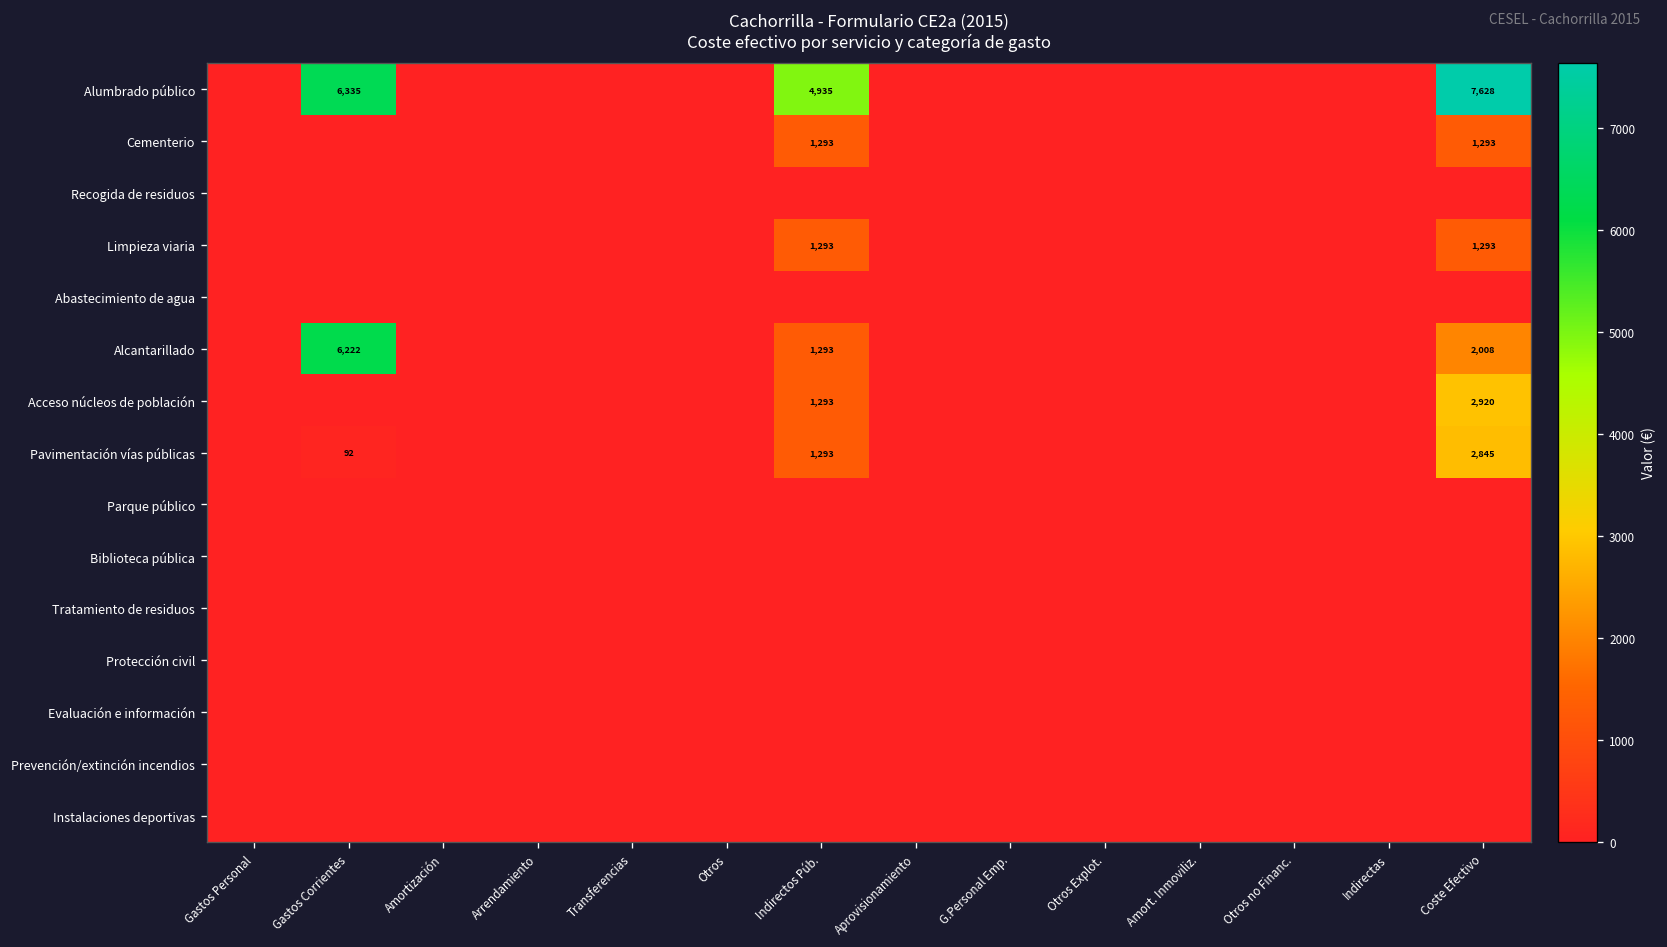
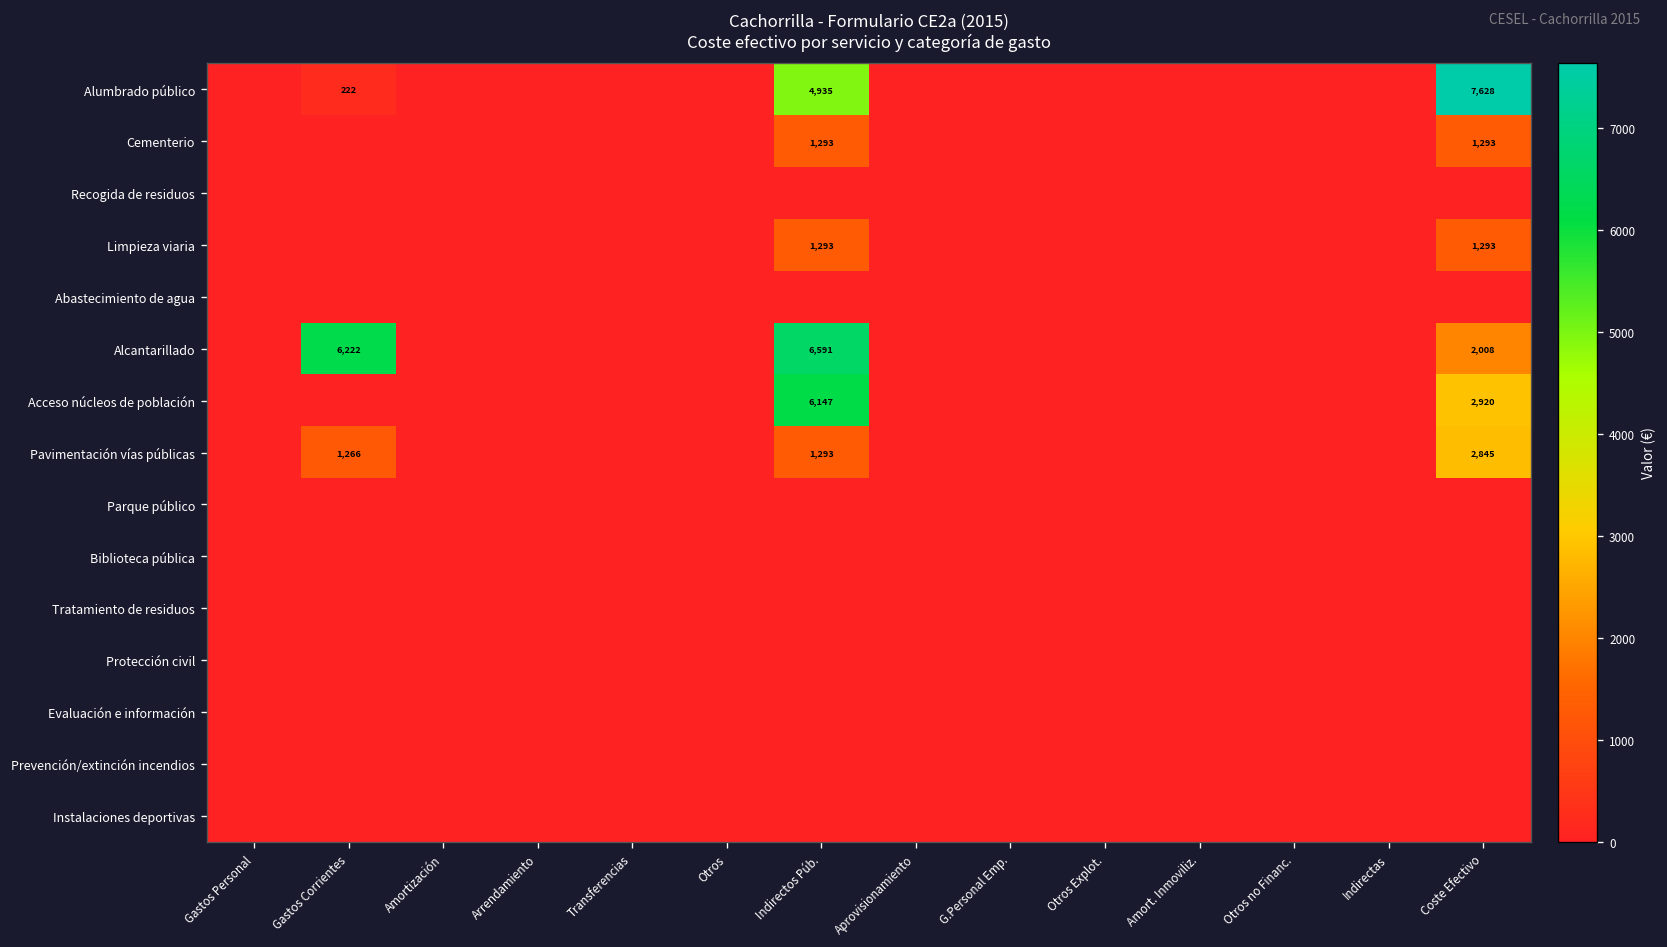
  {
    "Alumbrado público": {
-     "Gastos Corrientes": "6,335",
+     "Gastos Corrientes": "222",
      "Indirectos Púb.": "4,935",
      "Coste Efectivo": "7,628"
    },
    "Cementerio": {
      "Indirectos Púb.": "1,293",
      "Coste Efectivo": "1,293"
    },
    "Limpieza viaria": {
      "Indirectos Púb.": "1,293",
      "Coste Efectivo": "1,293"
    },
    "Alcantarillado": {
      "Gastos Corrientes": "6,222",
-     "Indirectos Púb.": "1,293",
+     "Indirectos Púb.": "6,591",
      "Coste Efectivo": "2,008"
    },
    "Acceso núcleos de población": {
-     "Indirectos Púb.": "1,293",
+     "Indirectos Púb.": "6,147",
      "Coste Efectivo": "2,920"
    },
    "Pavimentación vías públicas": {
-     "Gastos Corrientes": "92",
+     "Gastos Corrientes": "1,266",
      "Indirectos Púb.": "1,293",
      "Coste Efectivo": "2,845"
    }
  }
